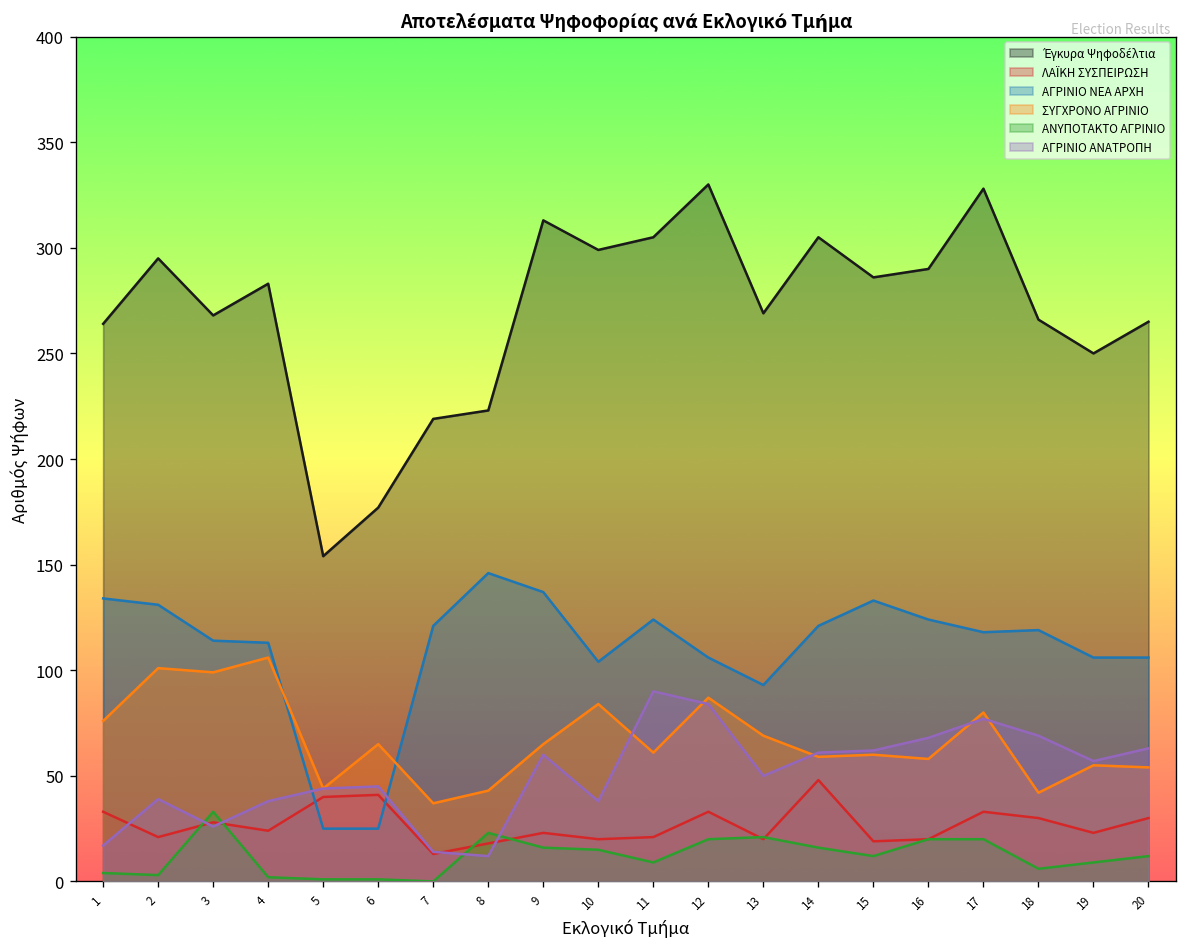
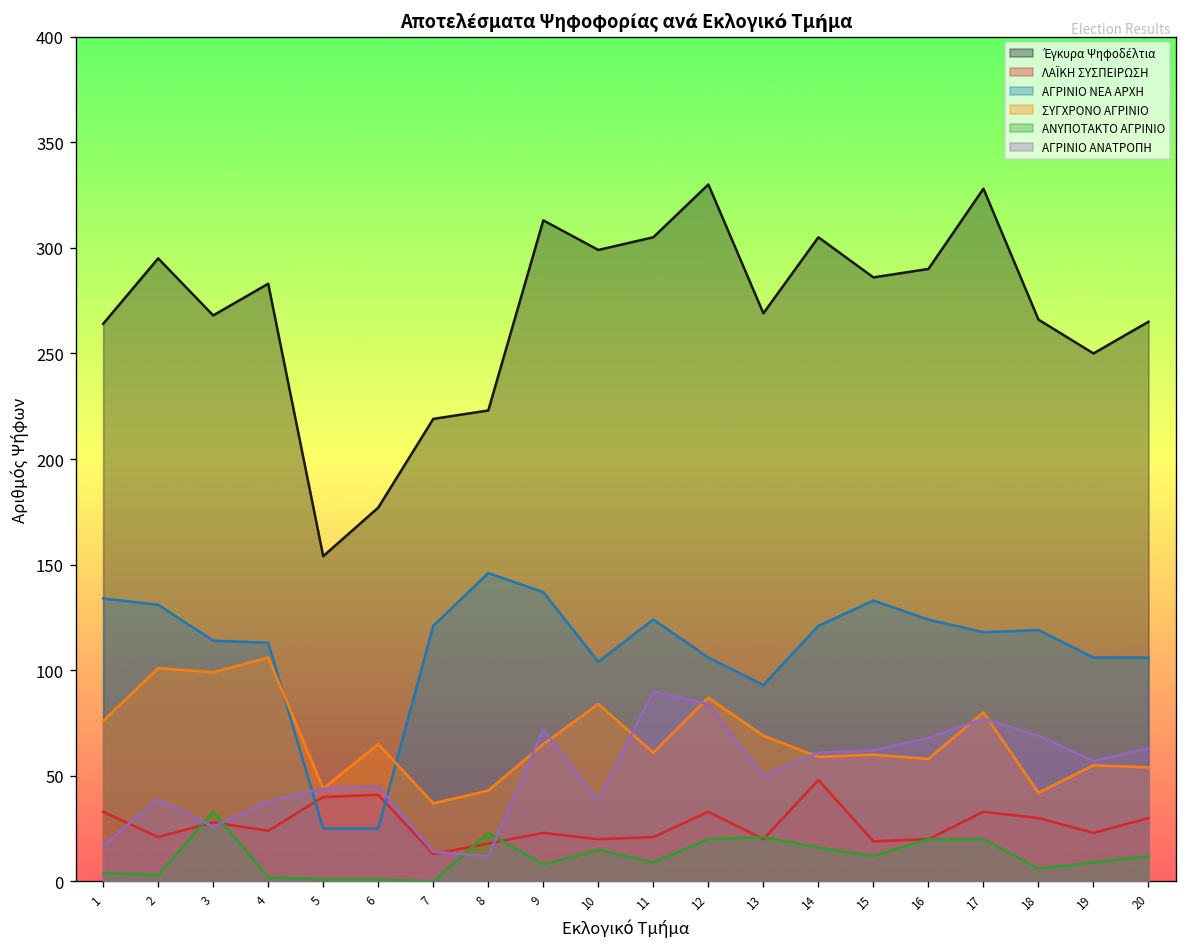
  {
    "Έγκυρα Ψηφοδέλτια": {
      "1": 264,
      "2": 295,
      "3": 268,
      "4": 283,
      "5": 154,
      "6": 177,
      "7": 219,
      "8": 223,
      "9": 313,
      "10": 299,
      "11": 305,
      "12": 330,
      "13": 269,
      "14": 305,
      "15": 286,
      "16": 290,
      "17": 328,
      "18": 266,
      "19": 250,
      "20": 265
    },
    "ΑΓΡΙΝΙΟ ΝΕΑ ΑΡΧΗ": {
      "1": 134,
      "2": 131,
      "3": 114,
      "4": 113,
      "5": 25,
      "6": 25,
      "7": 121,
      "8": 146,
      "9": 137,
      "10": 104,
      "11": 124,
      "12": 106,
      "13": 93,
      "14": 121,
      "15": 133,
      "16": 124,
      "17": 118,
      "18": 119,
      "19": 106,
      "20": 106
    },
    "ΑΝΥΠΟΤΑΚΤΟ ΑΓΡΙΝΙΟ": {
      "1": 4,
      "2": 3,
      "3": 33,
      "4": 2,
      "5": 1,
      "6": 1,
      "7": 0,
      "8": 23,
-     "9": 16,
+     "9": 8,
      "10": 15,
      "11": 9,
      "12": 20,
      "14": 16,
      "15": 12,
      "17": 20,
      "18": 6,
      "19": 9,
      "20": 12
    },
    "ΑΓΡΙΝΙΟ ΑΝΑΤΡΟΠΗ": {
      "1": 17,
      "2": 39,
      "3": 26,
      "4": 38,
      "6": 45,
      "8": 12,
-     "9": 60,
+     "9": 72,
      "10": 38,
      "11": 90,
      "12": 84,
      "13": 50,
      "14": 61,
      "15": 62,
      "16": 68,
      "17": 77,
      "18": 69,
      "19": 57,
      "20": 63
    }
  }
